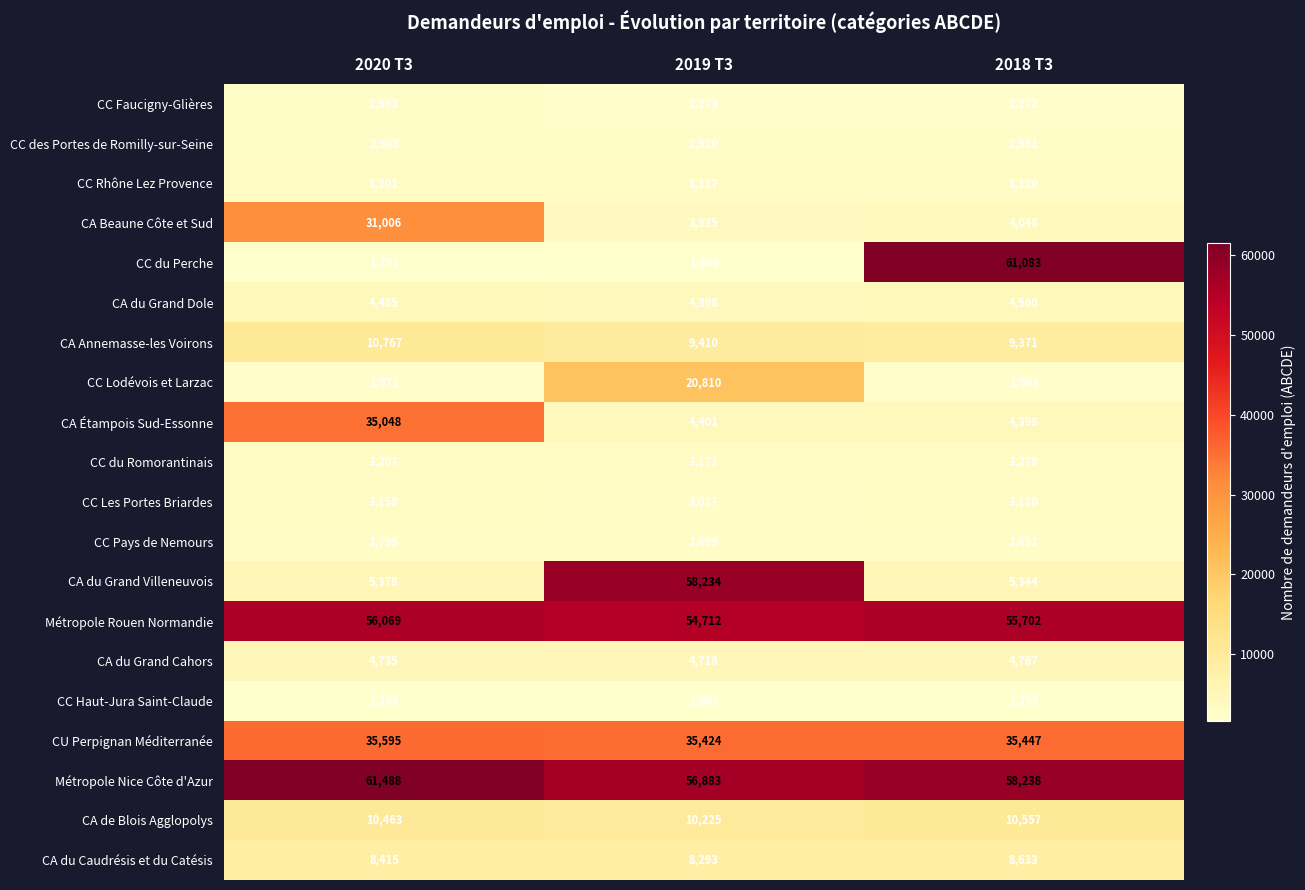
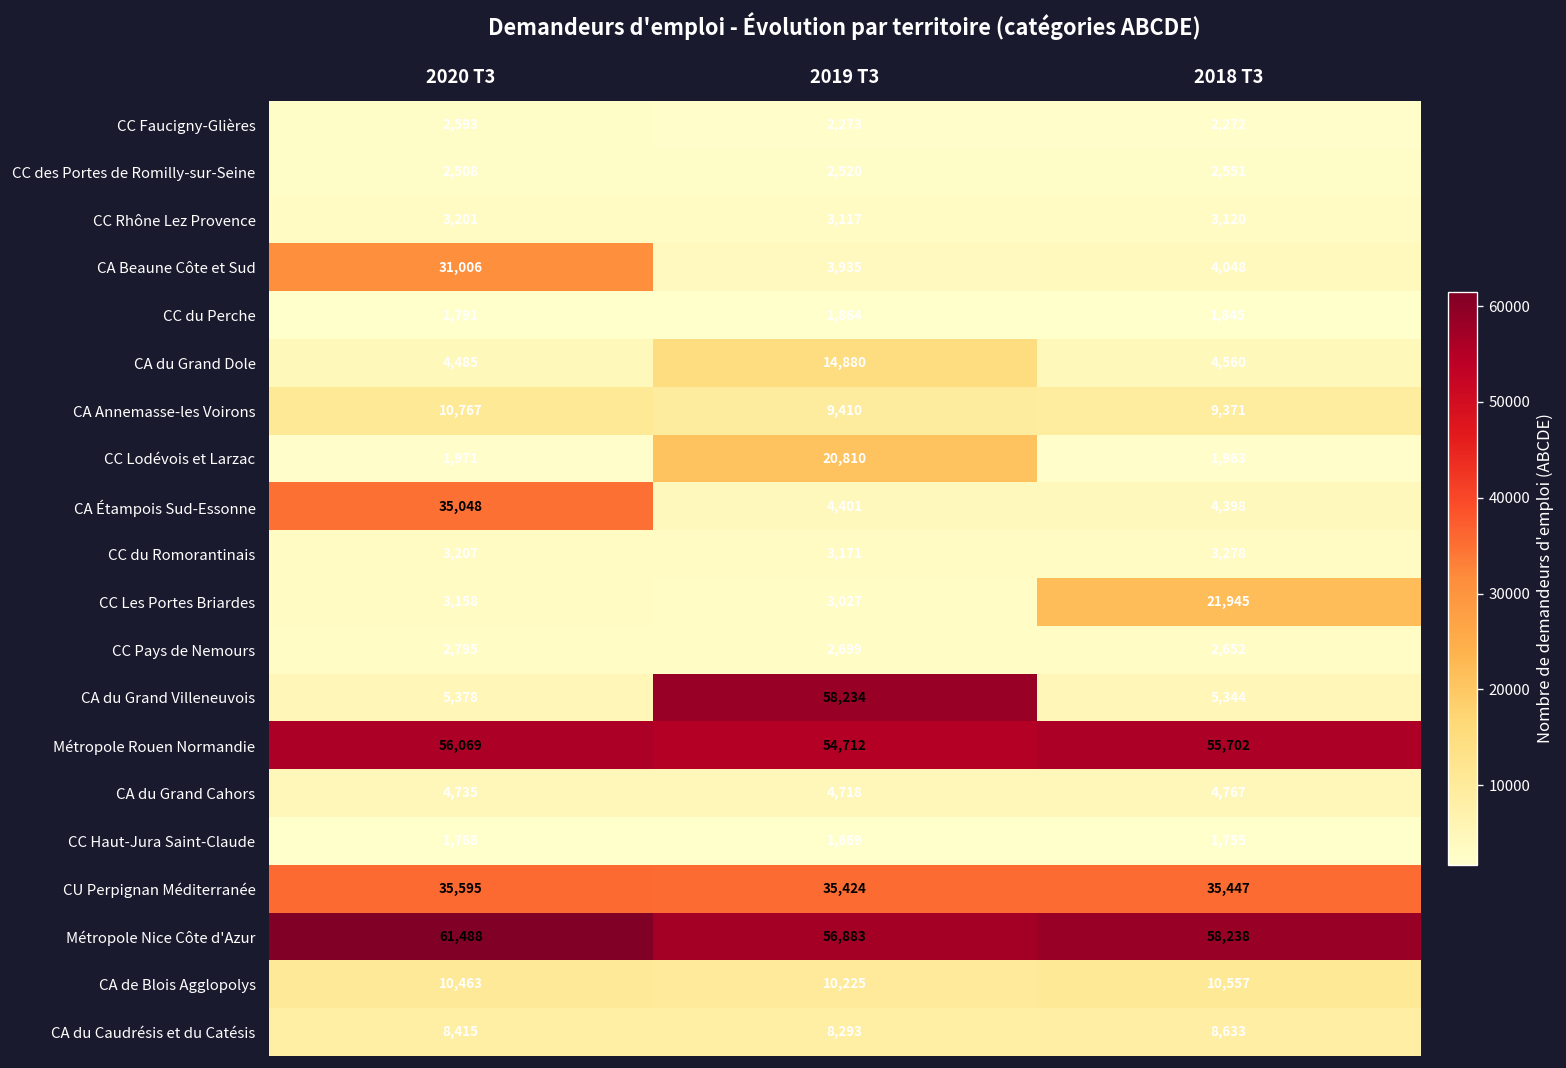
  {
    "CC Faucigny-Glières": {
      "2020 T3": "2,593",
      "2019 T3": "2,273",
      "2018 T3": "2,272"
    },
    "CC des Portes de Romilly-sur-Seine": {
      "2020 T3": "2,508",
      "2019 T3": "2,520",
      "2018 T3": "2,551"
    },
    "CC Rhône Lez Provence": {
      "2020 T3": "3,201",
      "2019 T3": "3,117",
      "2018 T3": "3,120"
    },
    "CA Beaune Côte et Sud": {
      "2020 T3": "31,006",
      "2019 T3": "3,935",
      "2018 T3": "4,048"
    },
    "CC du Perche": {
      "2020 T3": "1,791",
      "2019 T3": "1,864",
-     "2018 T3": "61,083"
+     "2018 T3": "1,845"
    },
    "CA du Grand Dole": {
      "2020 T3": "4,485",
-     "2019 T3": "4,398",
+     "2019 T3": "14,880",
      "2018 T3": "4,560"
    },
    "CA Annemasse-les Voirons": {
      "2020 T3": "10,767",
      "2019 T3": "9,410",
      "2018 T3": "9,371"
    },
    "CC Lodévois et Larzac": {
      "2020 T3": "1,971",
      "2019 T3": "20,810",
      "2018 T3": "1,963"
    },
    "CA Étampois Sud-Essonne": {
      "2020 T3": "35,048",
      "2019 T3": "4,401",
      "2018 T3": "4,398"
    },
    "CC du Romorantinais": {
      "2020 T3": "3,207",
      "2019 T3": "3,171",
      "2018 T3": "3,278"
    },
    "CC Les Portes Briardes": {
      "2020 T3": "3,158",
      "2019 T3": "3,027",
-     "2018 T3": "3,120"
+     "2018 T3": "21,945"
    },
    "CC Pays de Nemours": {
      "2020 T3": "2,795",
      "2019 T3": "2,699",
      "2018 T3": "2,652"
    },
    "CA du Grand Villeneuvois": {
      "2020 T3": "5,378",
      "2019 T3": "58,234",
      "2018 T3": "5,344"
    },
    "Métropole Rouen Normandie": {
      "2020 T3": "56,069",
      "2019 T3": "54,712",
      "2018 T3": "55,702"
    },
    "CA du Grand Cahors": {
      "2020 T3": "4,735",
      "2019 T3": "4,718",
      "2018 T3": "4,767"
    },
    "CC Haut-Jura Saint-Claude": {
      "2020 T3": "1,768",
      "2019 T3": "1,669",
      "2018 T3": "1,755"
    },
    "CU Perpignan Méditerranée": {
      "2020 T3": "35,595",
      "2019 T3": "35,424",
      "2018 T3": "35,447"
    },
    "Métropole Nice Côte d'Azur": {
      "2020 T3": "61,488",
      "2019 T3": "56,883",
      "2018 T3": "58,238"
    },
    "CA de Blois Agglopolys": {
      "2020 T3": "10,463",
      "2019 T3": "10,225",
      "2018 T3": "10,557"
    },
    "CA du Caudrésis et du Catésis": {
      "2020 T3": "8,415",
      "2019 T3": "8,293",
      "2018 T3": "8,633"
    }
  }
